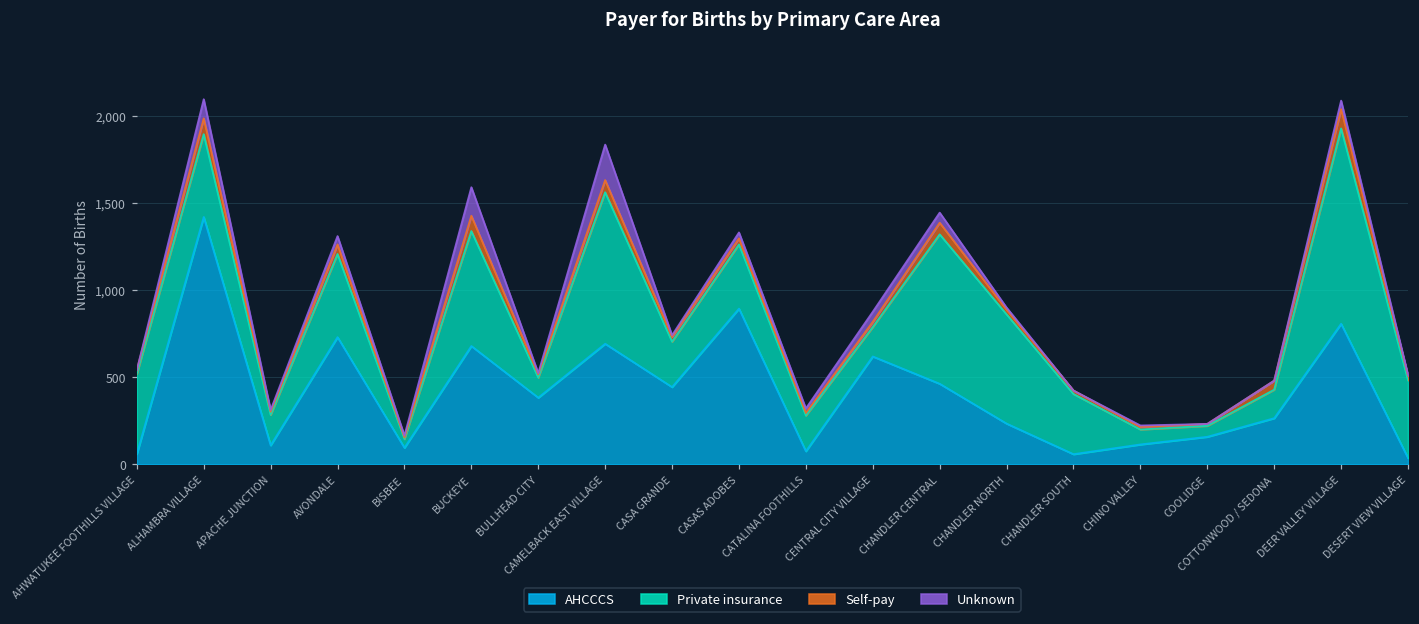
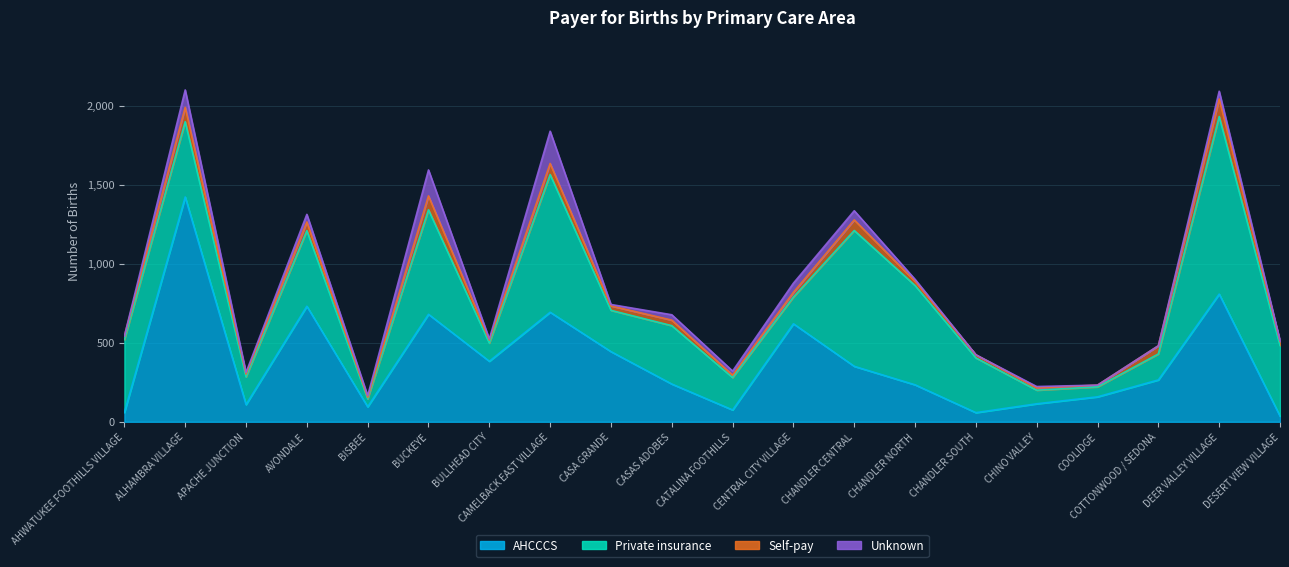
  {
    "AHCCCS": {
      "AHWATUKEE FOOTHILLS VILLAGE": "60",
      "ALHAMBRA VILLAGE": "1,420",
      "APACHE JUNCTION": "110",
      "AVONDALE": "730",
      "BISBEE": "100",
      "BUCKEYE": "680",
      "BULLHEAD CITY": "380",
      "CAMELBACK EAST VILLAGE": "690",
      "CASA GRANDE": "440",
-     "CASAS ADOBES": "900",
+     "CASAS ADOBES": "240",
      "CATALINA FOOTHILLS": "80",
      "CENTRAL CITY VILLAGE": "620",
-     "CHANDLER CENTRAL": "460",
+     "CHANDLER CENTRAL": "350",
      "CHANDLER NORTH": "230",
      "CHANDLER SOUTH": "60",
      "CHINO VALLEY": "110",
      "COOLIDGE": "160",
      "COTTONWOOD / SEDONA": "270",
      "DEER VALLEY VILLAGE": "810",
      "DESERT VIEW VILLAGE": "40"
    },
    "Private insurance": {
      "AHWATUKEE FOOTHILLS VILLAGE": "460",
      "ALHAMBRA VILLAGE": "480",
      "APACHE JUNCTION": "180",
      "AVONDALE": "480",
      "BUCKEYE": "660",
      "BULLHEAD CITY": "120",
      "CAMELBACK EAST VILLAGE": "870",
      "CASA GRANDE": "260",
      "CASAS ADOBES": "370",
      "CENTRAL CITY VILLAGE": "170",
      "CHANDLER CENTRAL": "860",
      "CHANDLER NORTH": "630",
      "CHANDLER SOUTH": "350",
      "COTTONWOOD / SEDONA": "160",
      "DEER VALLEY VILLAGE": "1,120",
      "DESERT VIEW VILLAGE": "450"
    },
    "Self-pay": {
      "ALHAMBRA VILLAGE": "90",
      "AVONDALE": "60",
      "BUCKEYE": "90",
      "CAMELBACK EAST VILLAGE": "70",
      "CASAS ADOBES": "40",
      "CENTRAL CITY VILLAGE": "30",
      "CHANDLER CENTRAL": "70",
      "DEER VALLEY VILLAGE": "110"
    },
    "Unknown": {
      "ALHAMBRA VILLAGE": "110",
      "AVONDALE": "50",
      "BUCKEYE": "160",
      "CAMELBACK EAST VILLAGE": "200",
      "CASAS ADOBES": "30",
      "CATALINA FOOTHILLS": "30",
      "CENTRAL CITY VILLAGE": "60",
      "CHANDLER CENTRAL": "60",
      "DEER VALLEY VILLAGE": "50"
    }
  }
